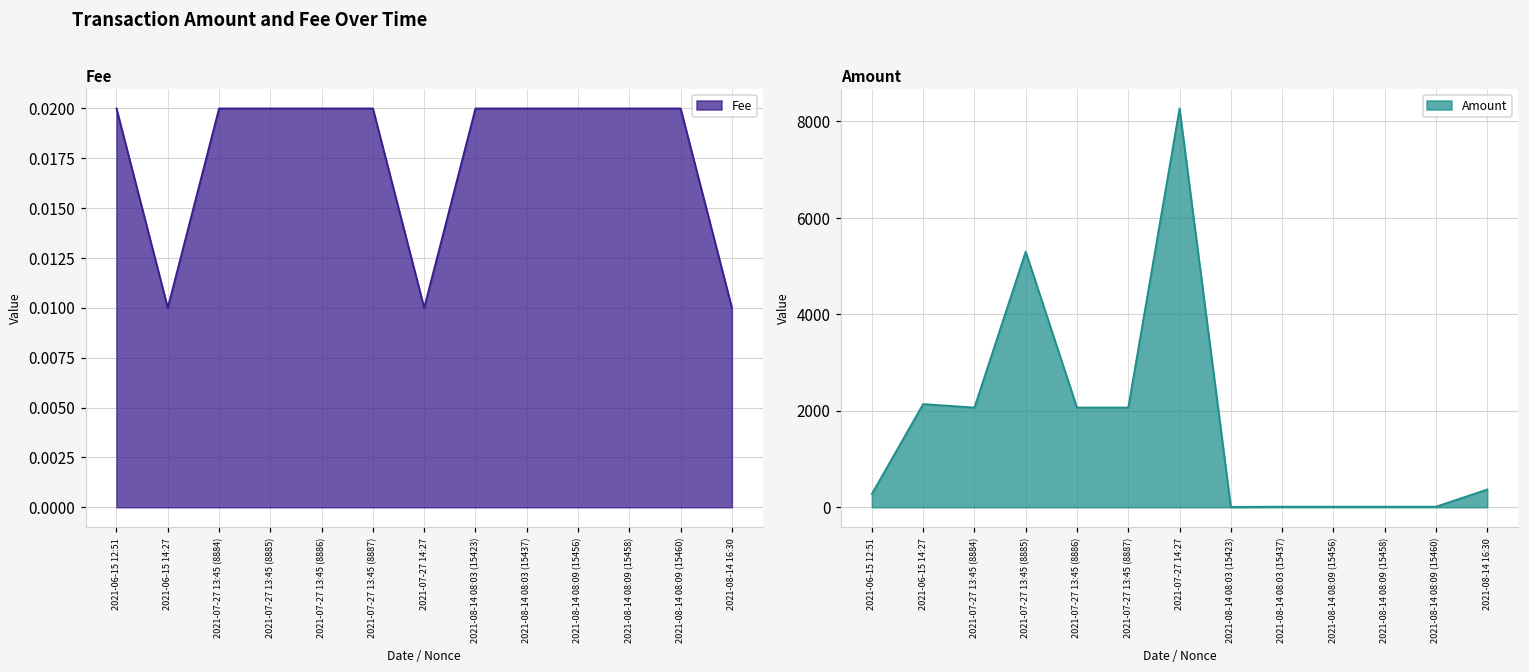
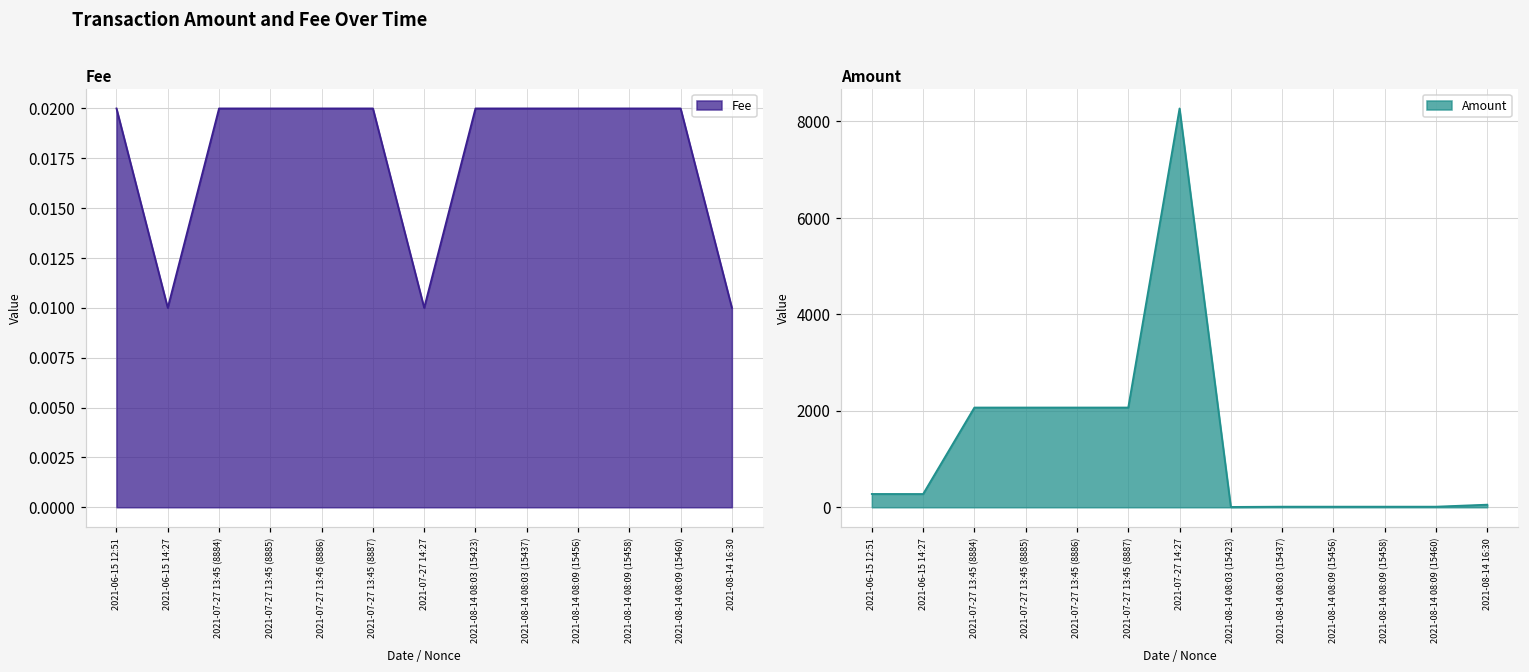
  {
    "Fee": {
      "2021-06-15 12:51": 0.0200,
      "2021-06-15 14:27": 0.0100,
      "2021-07-27 13:45 (8884)": 0.0200,
      "2021-07-27 13:45 (8885)": 0.0200,
      "2021-07-27 13:45 (8886)": 0.0200,
      "2021-07-27 13:45 (8887)": 0.0200,
      "2021-07-27 14:27": 0.0100,
      "2021-08-14 08:03 (15423)": 0.0200,
      "2021-08-14 08:03 (15437)": 0.0200,
      "2021-08-14 08:09 (15456)": 0.0200,
      "2021-08-14 08:09 (15458)": 0.0200,
      "2021-08-14 08:09 (15460)": 0.0200,
      "2021-08-14 16:30": 0.0100
    },
    "Amount": {
      "2021-06-15 12:51": 300,
-     "2021-06-15 14:27": 2100,
+     "2021-06-15 14:27": 300,
      "2021-07-27 13:45 (8884)": 2100,
-     "2021-07-27 13:45 (8885)": 5300,
+     "2021-07-27 13:45 (8885)": 2100,
      "2021-07-27 13:45 (8886)": 2100,
      "2021-07-27 13:45 (8887)": 2100,
      "2021-07-27 14:27": 8300,
      "2021-08-14 08:03 (15423)": 0,
      "2021-08-14 08:03 (15437)": 0,
      "2021-08-14 08:09 (15456)": 0,
      "2021-08-14 08:09 (15458)": 0,
      "2021-08-14 08:09 (15460)": 0,
-     "2021-08-14 16:30": 400
+     "2021-08-14 16:30": 100
    }
  }
